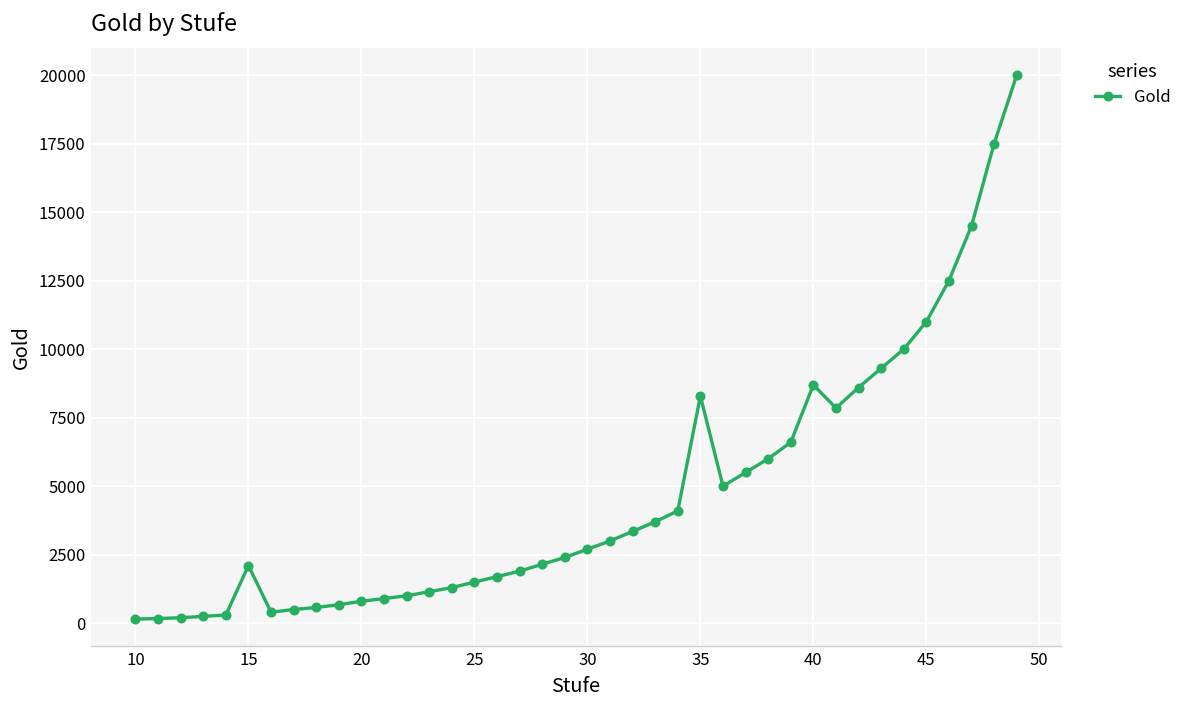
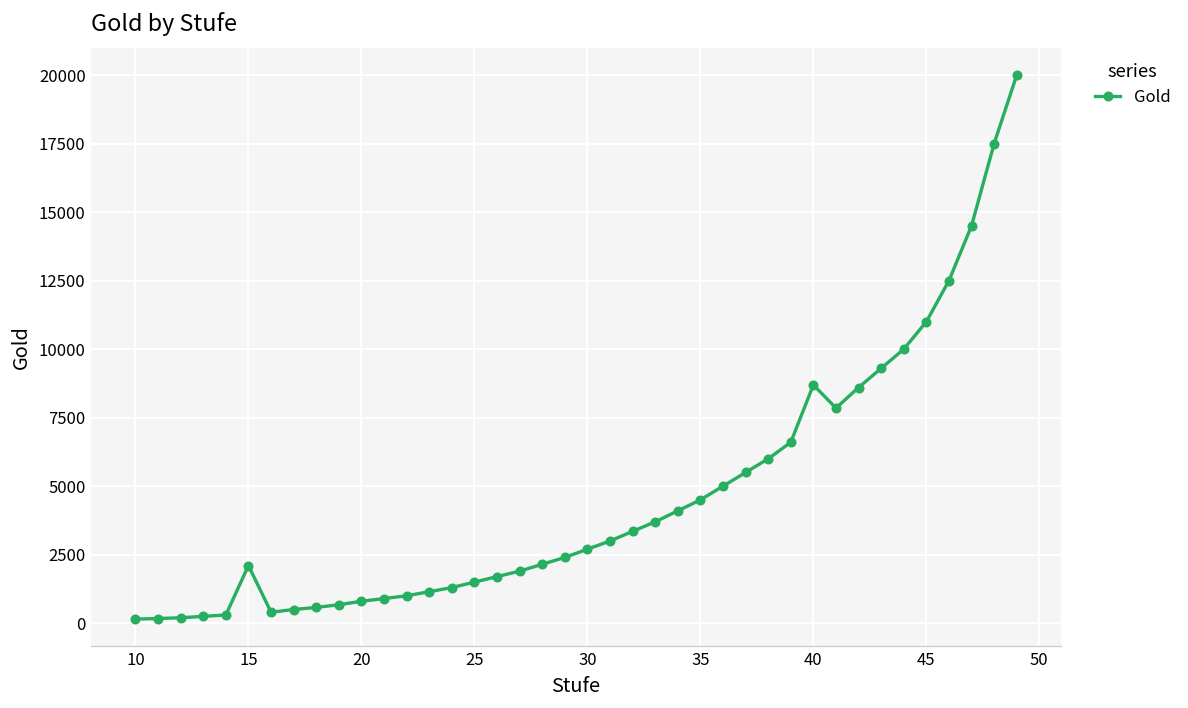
  {
    "10": 200,
    "15": 2100,
    "20": 800,
    "25": 1500,
    "30": 2700,
-   "35": 8300,
+   "35": 4500,
    "40": 8700,
    "45": 11000
  }
